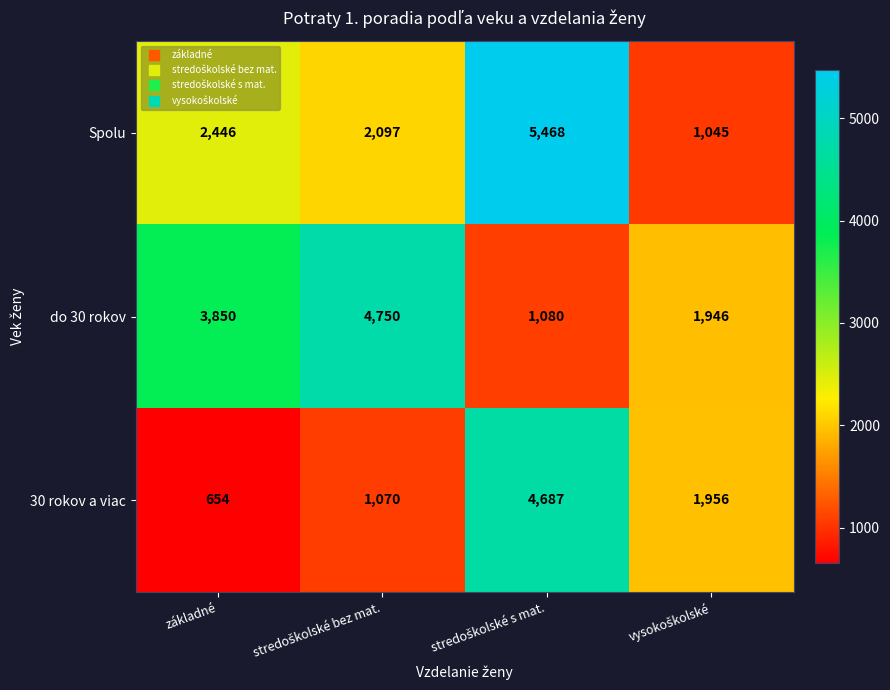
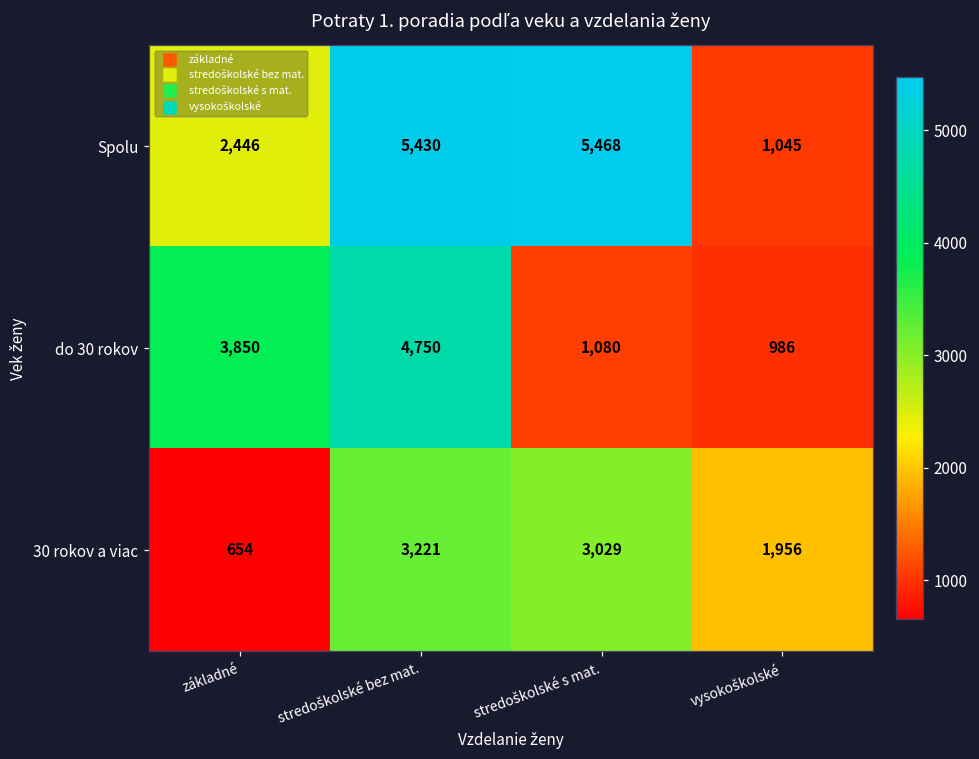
  {
    "Spolu": {
      "základné": "2,446",
-     "stredoškolské bez mat.": "2,097",
+     "stredoškolské bez mat.": "5,430",
      "stredoškolské s mat.": "5,468",
      "vysokoškolské": "1,045"
    },
    "do 30 rokov": {
      "základné": "3,850",
      "stredoškolské bez mat.": "4,750",
      "stredoškolské s mat.": "1,080",
-     "vysokoškolské": "1,946"
+     "vysokoškolské": "986"
    },
    "30 rokov a viac": {
      "základné": "654",
-     "stredoškolské bez mat.": "1,070",
-     "stredoškolské s mat.": "4,687",
+     "stredoškolské bez mat.": "3,221",
+     "stredoškolské s mat.": "3,029",
      "vysokoškolské": "1,956"
    }
  }
